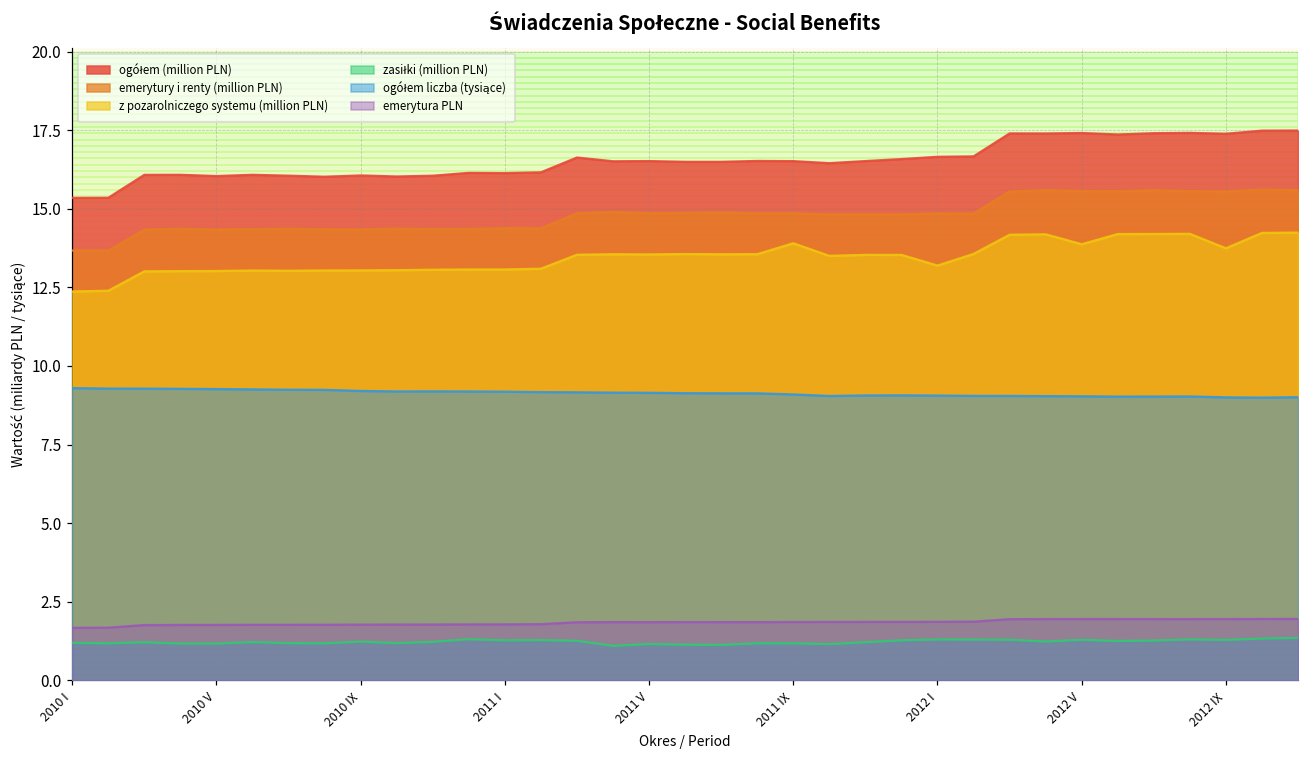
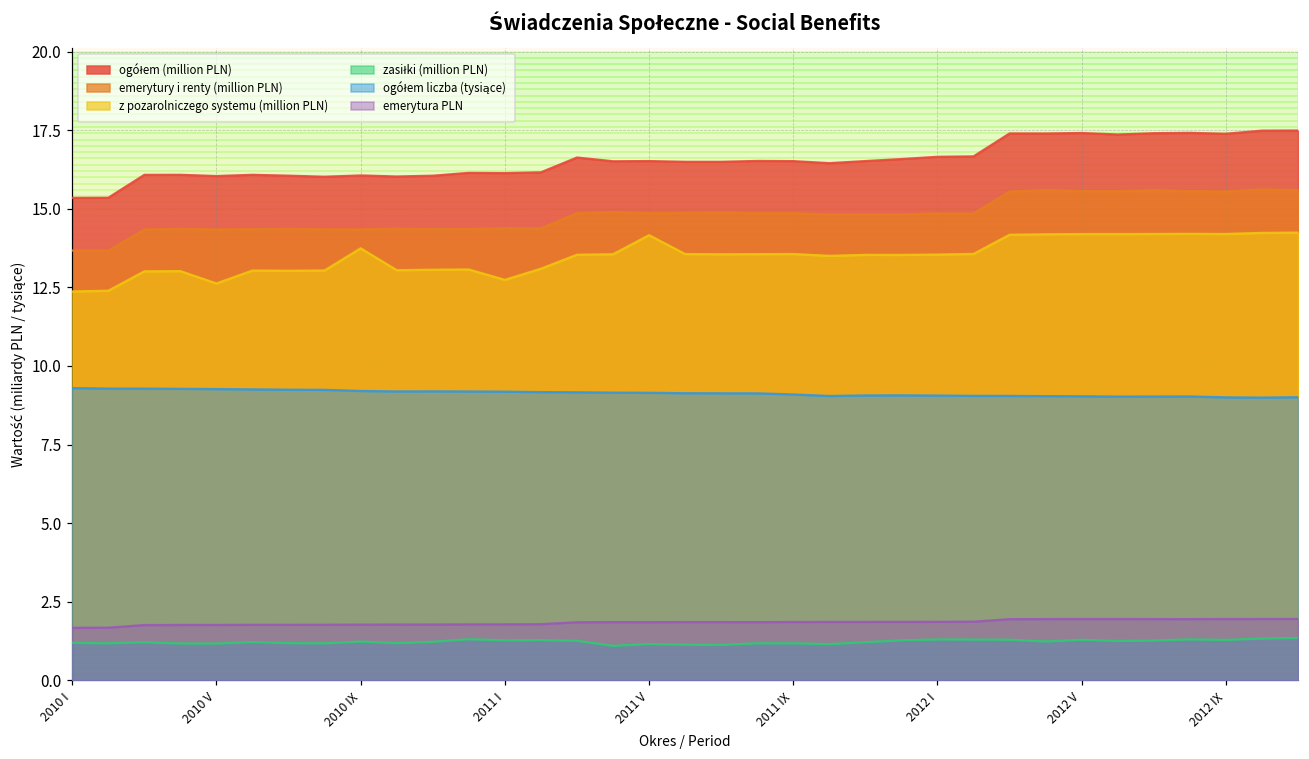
  {
    "z pozarolniczego systemu (million PLN)": {
      "2010 I": 12.4,
-     "2010 V": 13.0,
-     "2010 IX": 13.0,
-     "2011 I": 13.1,
-     "2011 V": 13.5,
-     "2011 IX": 13.9,
-     "2012 I": 13.2,
-     "2012 V": 13.9,
-     "2012 IX": 13.7
+     "2010 V": 12.6,
+     "2010 IX": 13.7,
+     "2011 I": 12.7,
+     "2011 V": 14.2,
+     "2011 IX": 13.6,
+     "2012 I": 13.5,
+     "2012 V": 14.2,
+     "2012 IX": 14.2
    },
    "zasiłki (million PLN)": {
      "2010 I": 1.2,
      "2010 V": 1.2,
      "2010 IX": 1.2,
      "2011 I": 1.3,
      "2011 V": 1.2,
      "2011 IX": 1.2,
      "2012 I": 1.3,
      "2012 V": 1.3,
      "2012 IX": 1.3
    },
    "ogółem liczba (tysiące)": {
      "2010 I": 9.3,
      "2010 V": 9.3,
      "2010 IX": 9.2,
      "2011 I": 9.2,
      "2011 V": 9.1,
      "2011 IX": 9.1,
      "2012 I": 9.1,
      "2012 V": 9.0,
      "2012 IX": 9.0
    },
    "emerytura PLN": {
      "2010 I": 1.7,
      "2010 V": 1.8,
      "2010 IX": 1.8,
      "2011 I": 1.8,
      "2011 V": 1.9,
      "2011 IX": 1.9,
      "2012 I": 1.9,
      "2012 V": 2.0,
      "2012 IX": 2.0
    }
  }
